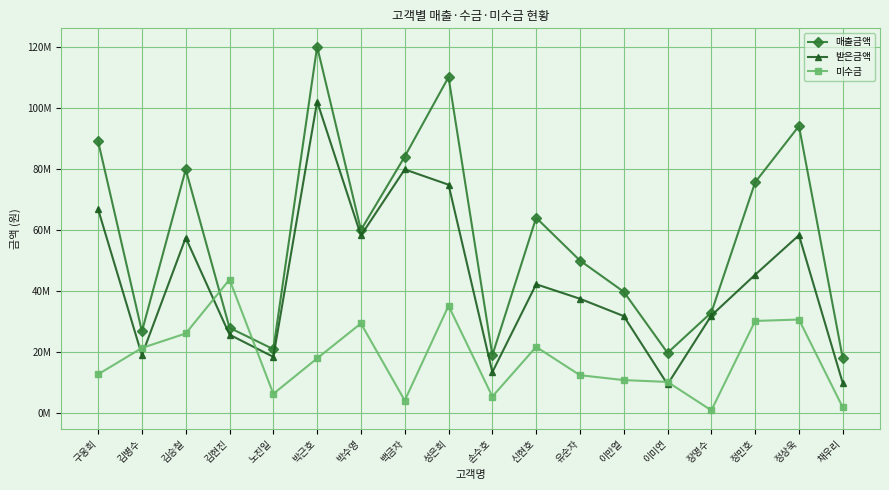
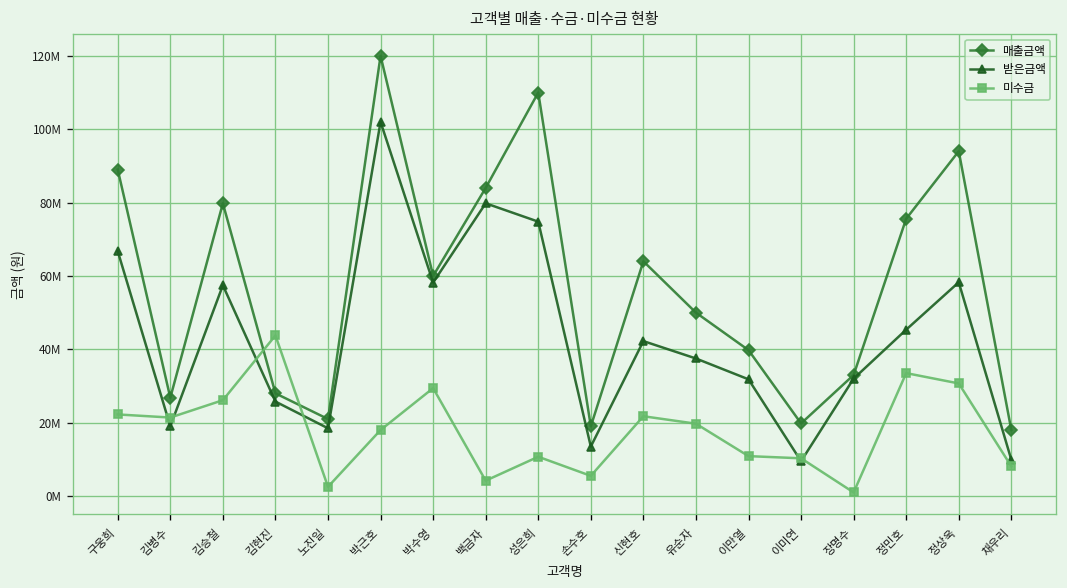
  {
    "미수금": {
-     "구웅희": 13000000,
+     "구웅희": 22000000,
      "김병수": 21000000,
      "김승철": 26000000,
      "김현진": 44000000,
-     "노진일": 6000000,
+     "노진일": 3000000,
      "박근호": 18000000,
      "박수영": 29000000,
      "백금자": 4000000,
-     "성은희": 35000000,
+     "성은희": 11000000,
      "손수호": 6000000,
      "신현호": 22000000,
-     "유순자": 13000000,
+     "유순자": 20000000,
      "이만열": 11000000,
      "장명수": 1000000,
-     "정민호": 30000000,
+     "정민호": 34000000,
      "정상욱": 31000000,
-     "채우리": 2000000
+     "채우리": 8000000
    }
  }
